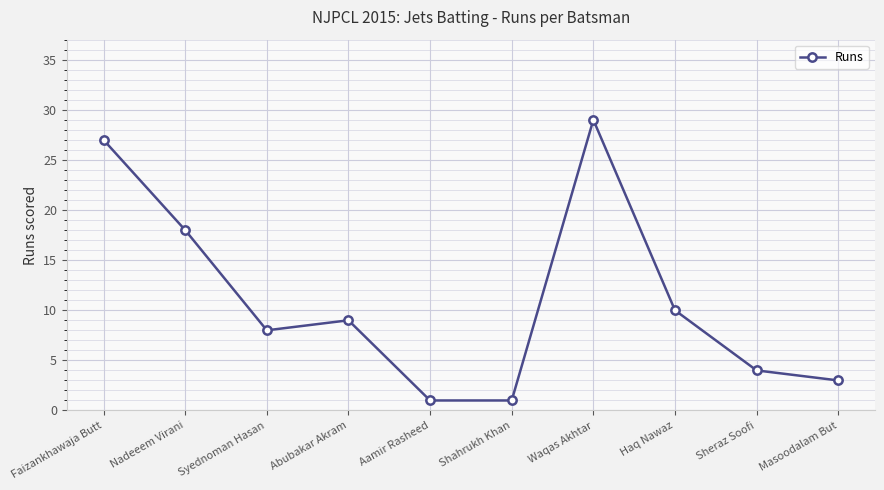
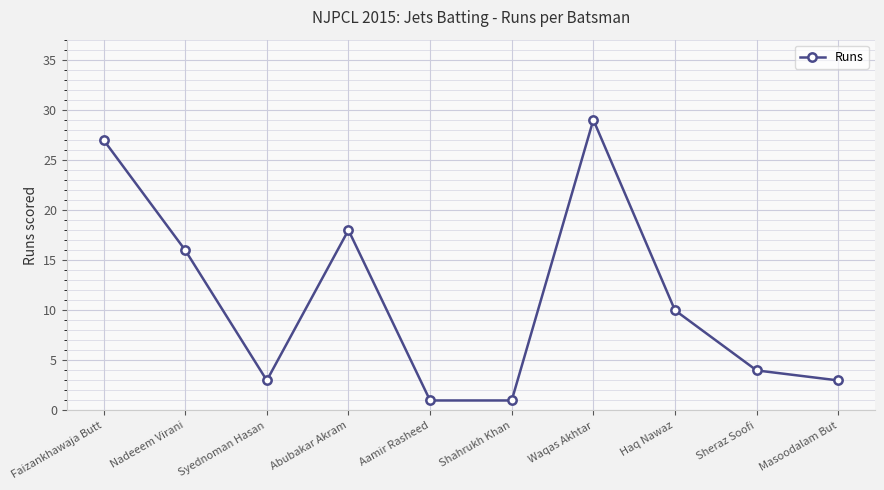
  {
    "Faizankhawaja Butt": 27,
-   "Nadeeem Virani": 18,
-   "Syednoman Hasan": 8,
-   "Abubakar Akram": 9,
+   "Nadeeem Virani": 16,
+   "Syednoman Hasan": 3,
+   "Abubakar Akram": 18,
    "Aamir Rasheed": 1,
    "Shahrukh Khan": 1,
    "Waqas Akhtar": 29,
    "Haq Nawaz": 10,
    "Sheraz Soofi": 4,
    "Masoodalam But": 3
  }
